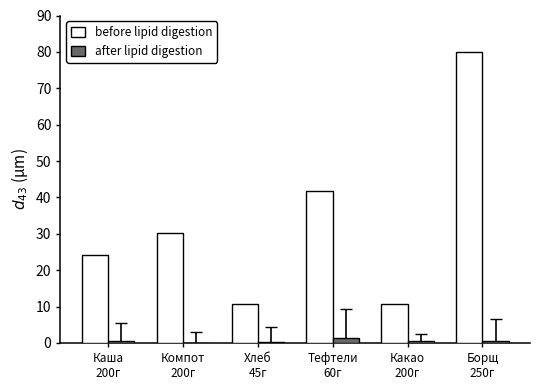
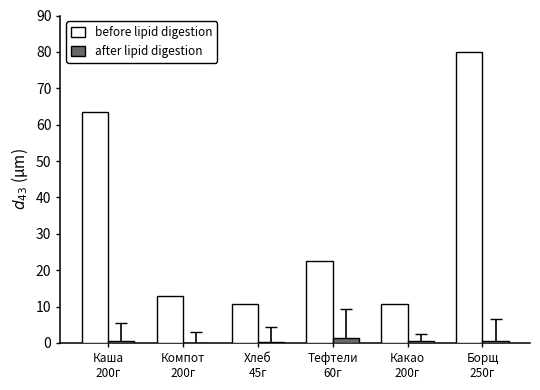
  {
    "before lipid digestion": {
-     "Каша 200г": 24,
-     "Компот 200г": 30,
+     "Каша 200г": 63,
+     "Компот 200г": 13,
      "Хлеб 45г": 11,
-     "Тефтели 60г": 42,
+     "Тефтели 60г": 22,
      "Какао 200г": 11,
      "Борщ 250г": 80
    },
    "after lipid digestion": {
      "Тефтели 60г": 1
    }
  }
